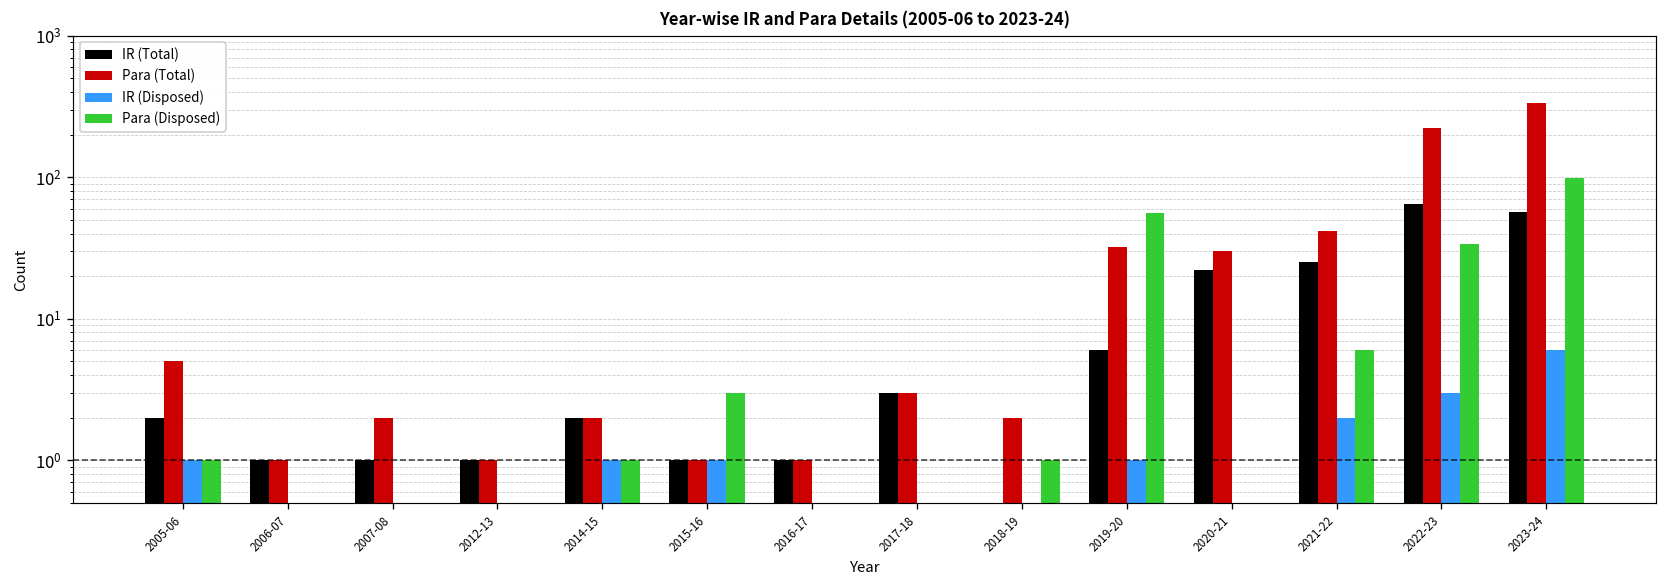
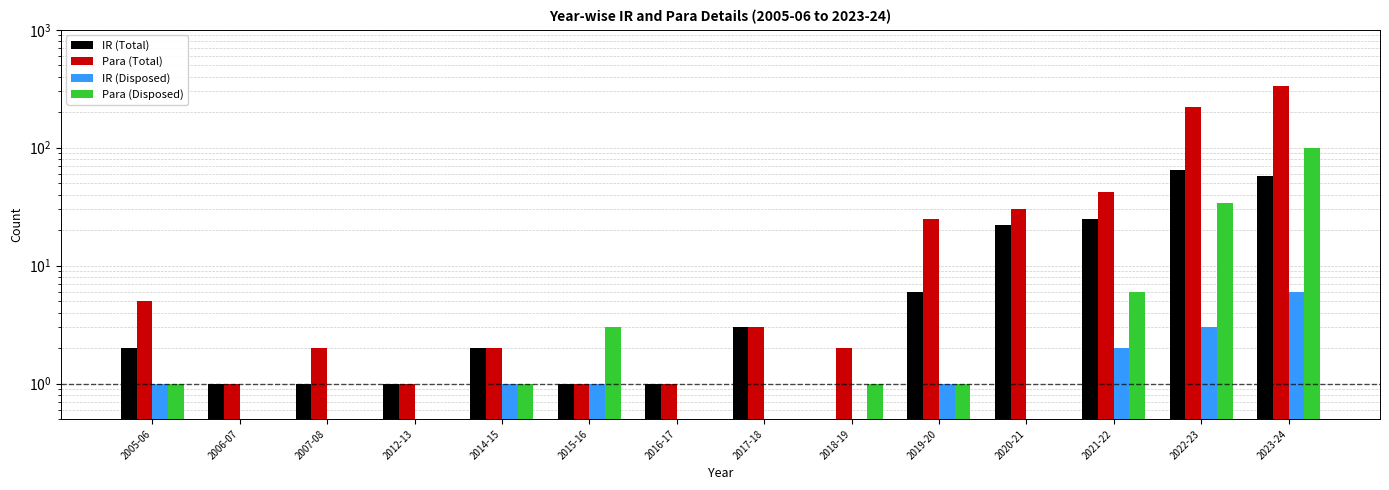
  {
    "IR (Total)": {
      "2005-06": 2,
      "2006-07": 1,
      "2007-08": 1,
      "2012-13": 1,
      "2014-15": 2,
      "2015-16": 1,
      "2016-17": 1,
      "2017-18": 3,
      "2019-20": 6,
      "2020-21": 22,
      "2021-22": 25,
      "2022-23": 70,
      "2023-24": 60
    },
    "Para (Total)": {
      "2005-06": 5,
      "2006-07": 1,
      "2007-08": 2,
      "2012-13": 1,
      "2014-15": 2,
      "2015-16": 1,
      "2016-17": 1,
      "2017-18": 3,
      "2018-19": 2,
-     "2019-20": 32,
+     "2019-20": 25,
      "2020-21": 30,
      "2021-22": 42,
      "2022-23": 220,
      "2023-24": 330
    },
    "IR (Disposed)": {
      "2005-06": 1,
      "2014-15": 1,
      "2015-16": 1,
      "2019-20": 1,
      "2021-22": 2,
      "2022-23": 3,
      "2023-24": 6
    },
    "Para (Disposed)": {
      "2005-06": 1,
      "2014-15": 1,
      "2015-16": 3,
      "2018-19": 1,
-     "2019-20": 60,
+     "2019-20": 1,
      "2021-22": 6,
      "2022-23": 34,
      "2023-24": 100
    }
  }
